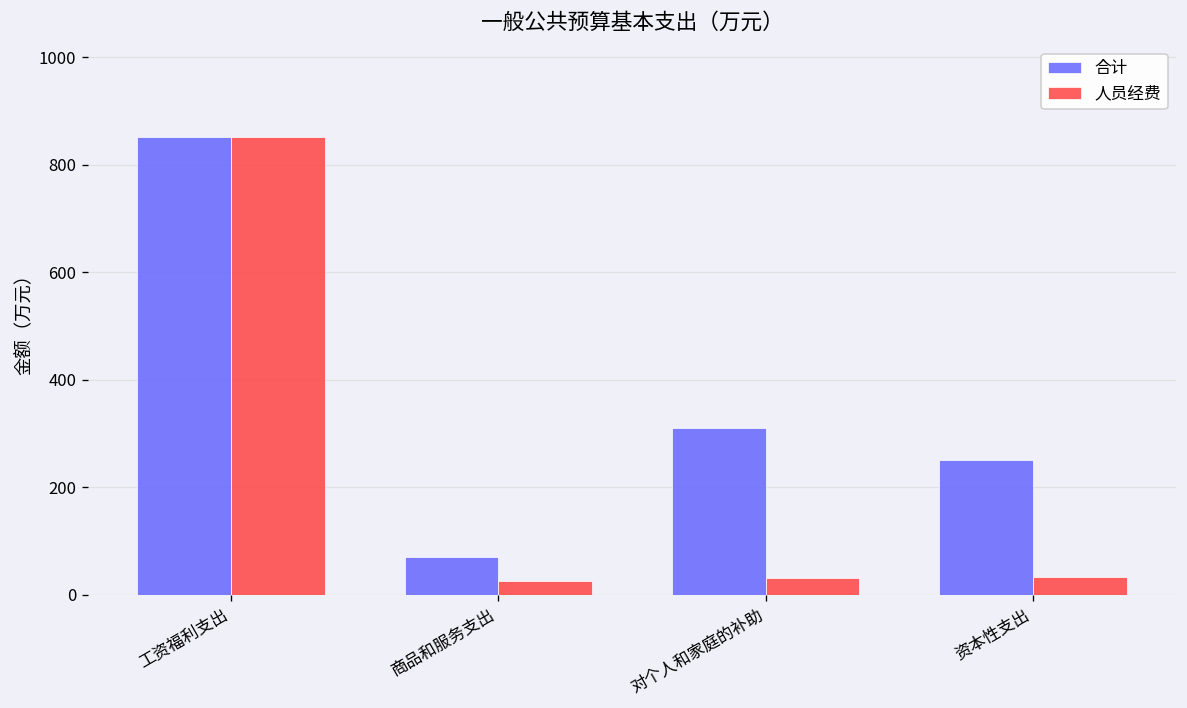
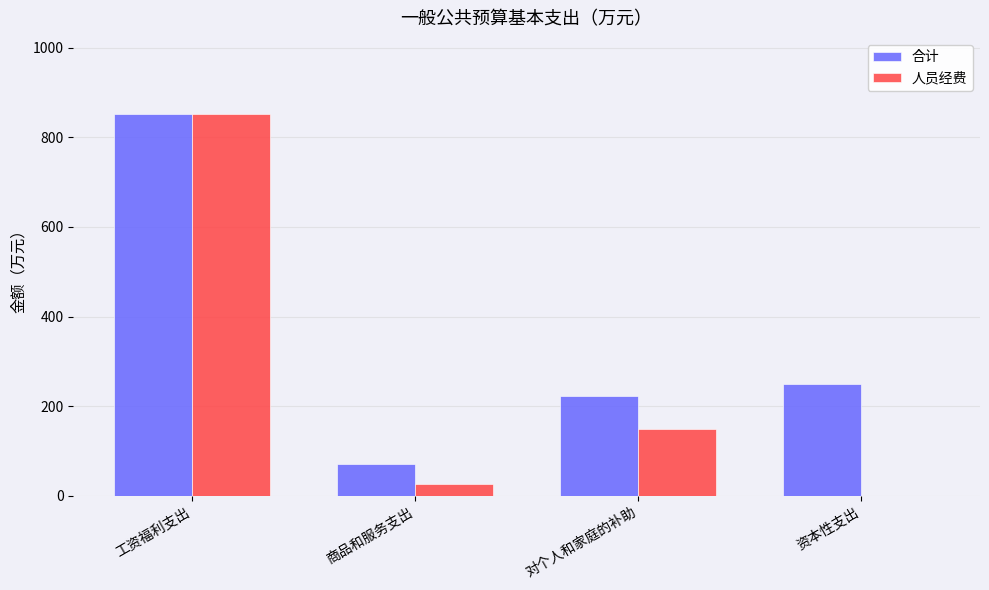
  {
    "合计": {
      "工资福利支出": 850,
      "商品和服务支出": 70,
-     "对个人和家庭的补助": 310,
+     "对个人和家庭的补助": 220,
      "资本性支出": 250
    },
    "人员经费": {
      "工资福利支出": 850,
      "商品和服务支出": 30,
-     "对个人和家庭的补助": 30,
-     "资本性支出": 30
+     "对个人和家庭的补助": 150,
+     "资本性支出": 0
    }
  }
